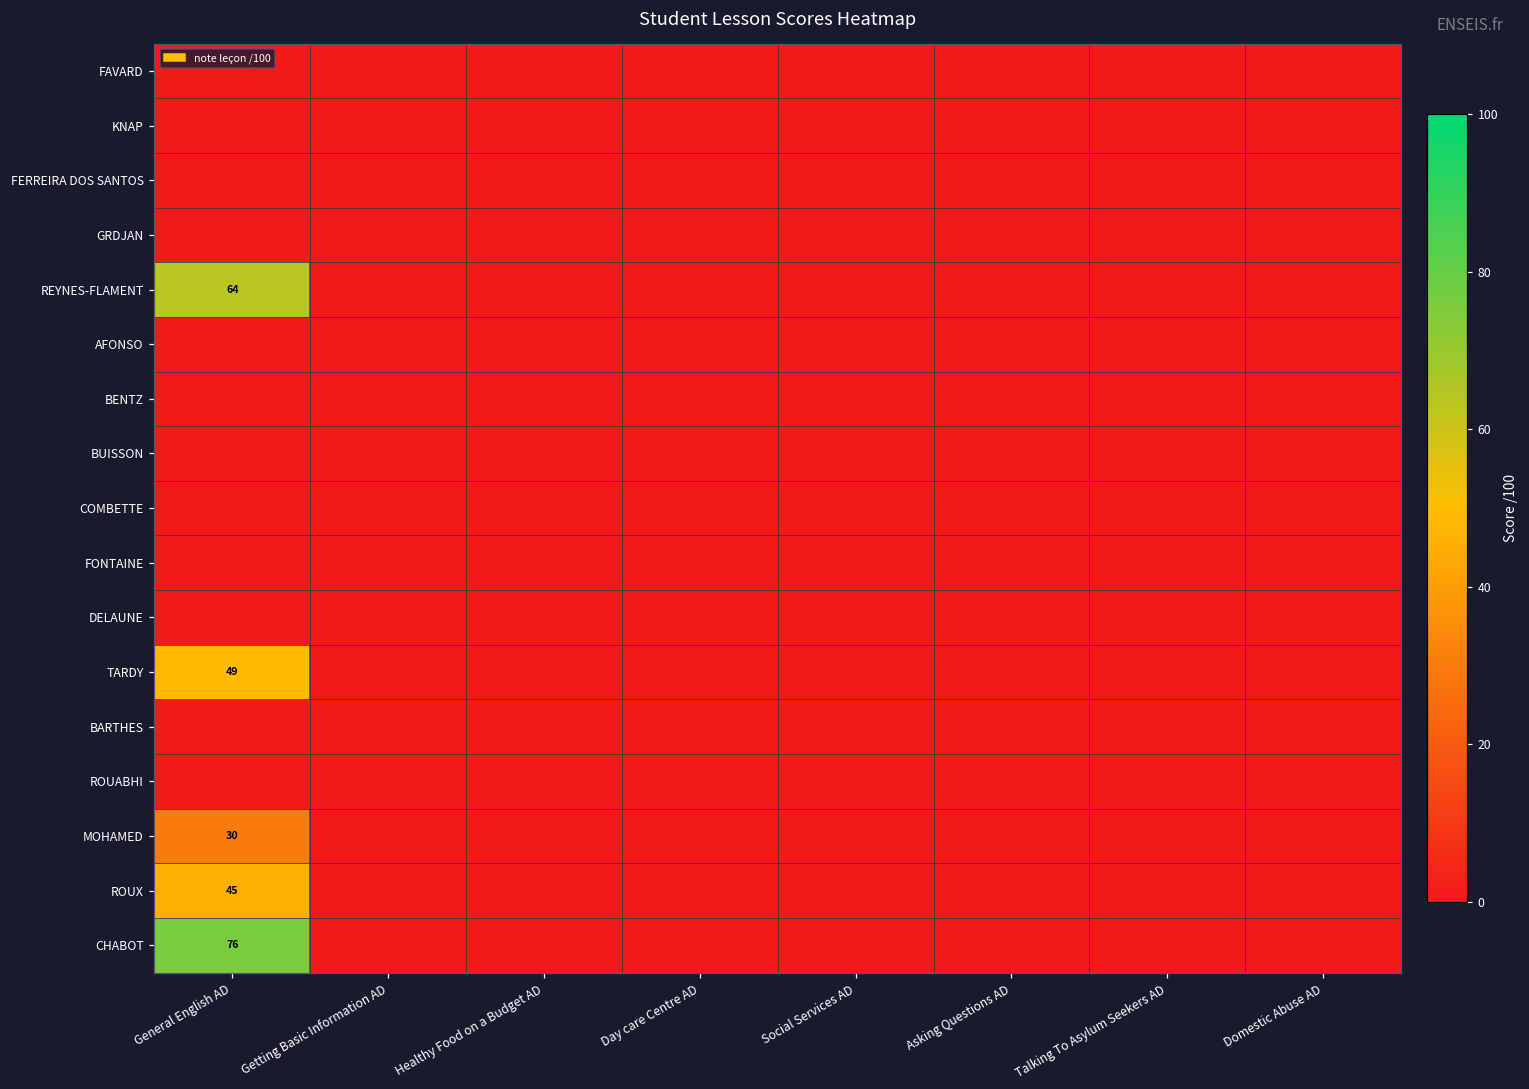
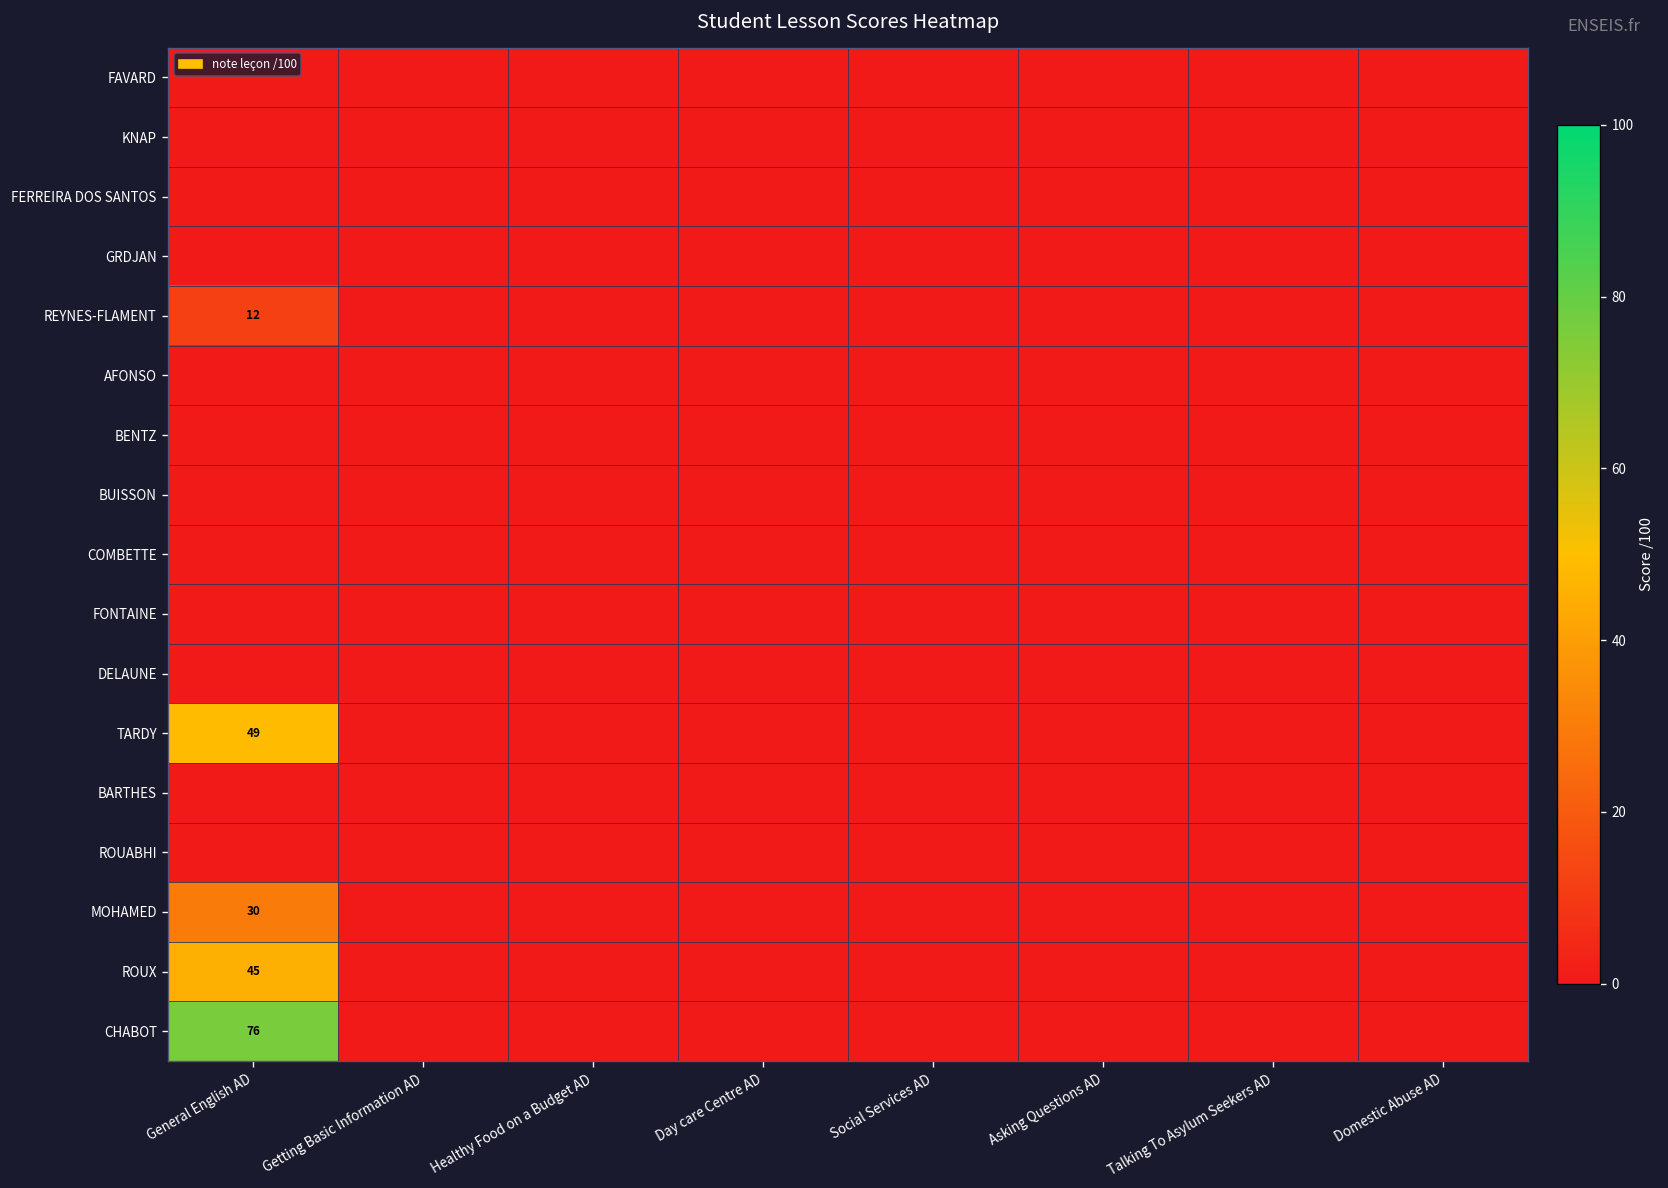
  {
    "REYNES-FLAMENT": {
-     "General English AD": 64
+     "General English AD": 12
    },
    "TARDY": {
      "General English AD": 49
    },
    "MOHAMED": {
      "General English AD": 30
    },
    "ROUX": {
      "General English AD": 45
    },
    "CHABOT": {
      "General English AD": 76
    }
  }
